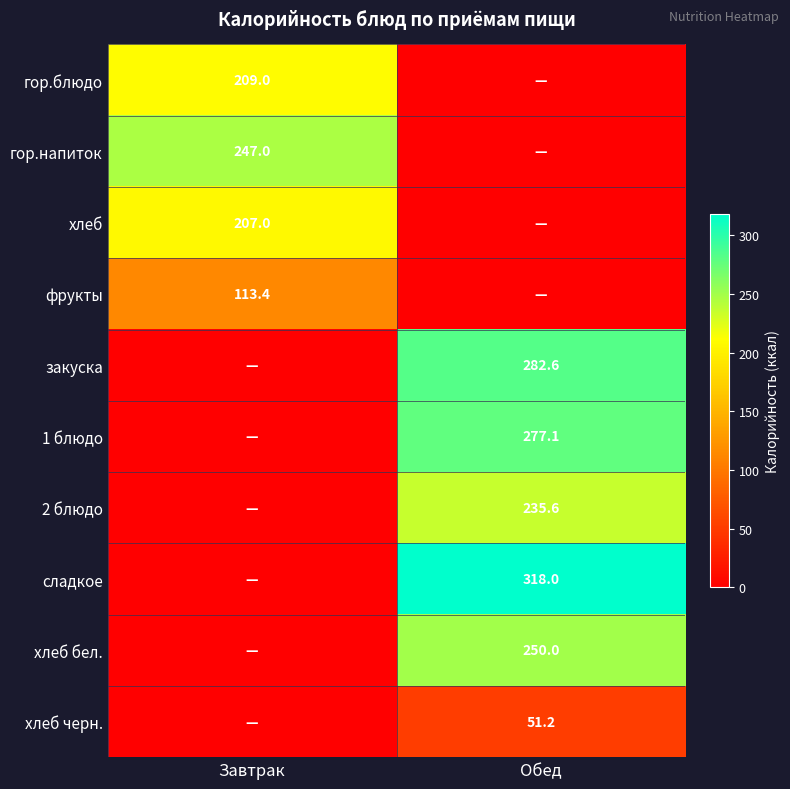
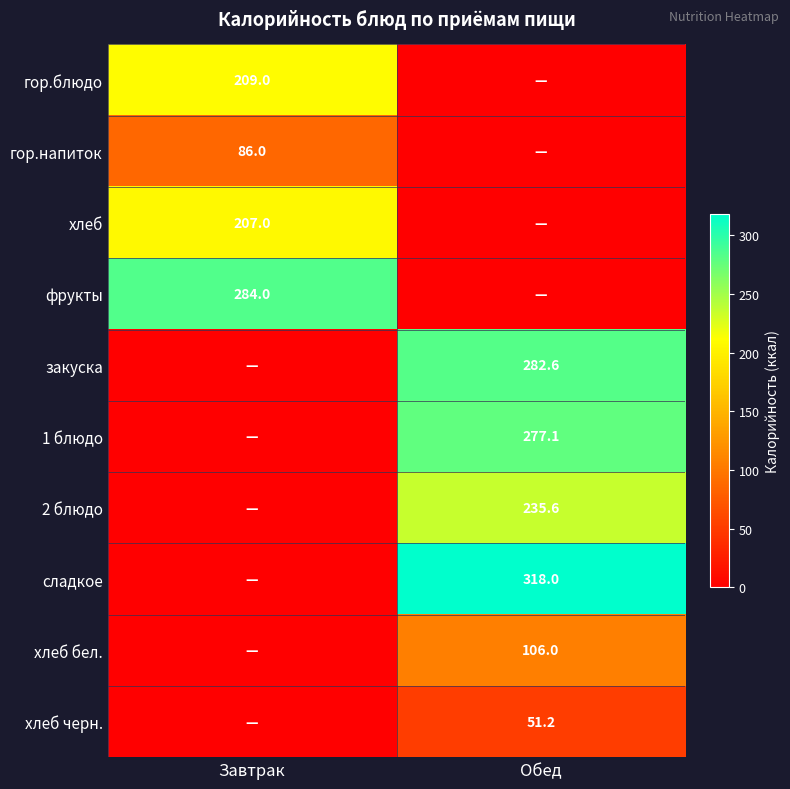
  {
    "гор.блюдо": {
      "Завтрак": 209.0
    },
    "гор.напиток": {
-     "Завтрак": 247.0
+     "Завтрак": 86.0
    },
    "хлеб": {
      "Завтрак": 207.0
    },
    "фрукты": {
-     "Завтрак": 113.4
+     "Завтрак": 284.0
    },
    "закуска": {
      "Обед": 282.6
    },
    "1 блюдо": {
      "Обед": 277.1
    },
    "2 блюдо": {
      "Обед": 235.6
    },
    "сладкое": {
      "Обед": 318.0
    },
    "хлеб бел.": {
-     "Обед": 250.0
+     "Обед": 106.0
    },
    "хлеб черн.": {
      "Обед": 51.2
    }
  }
